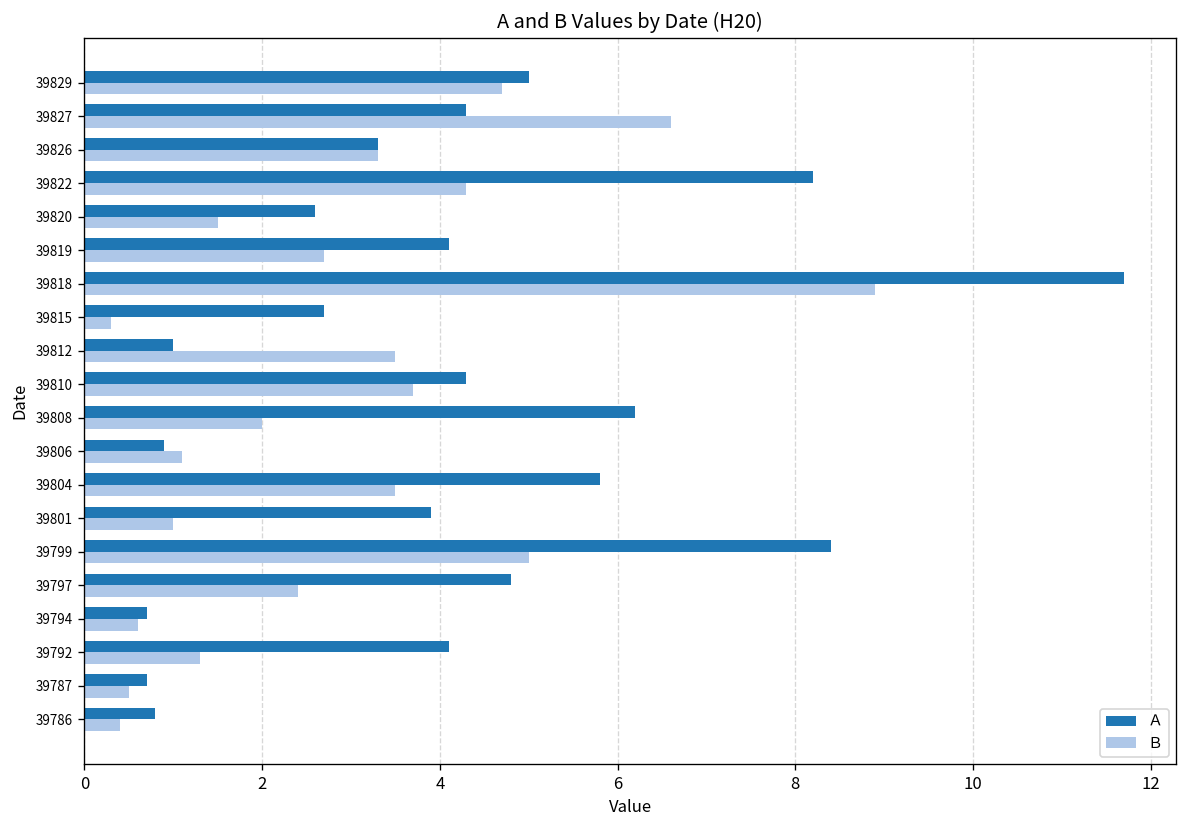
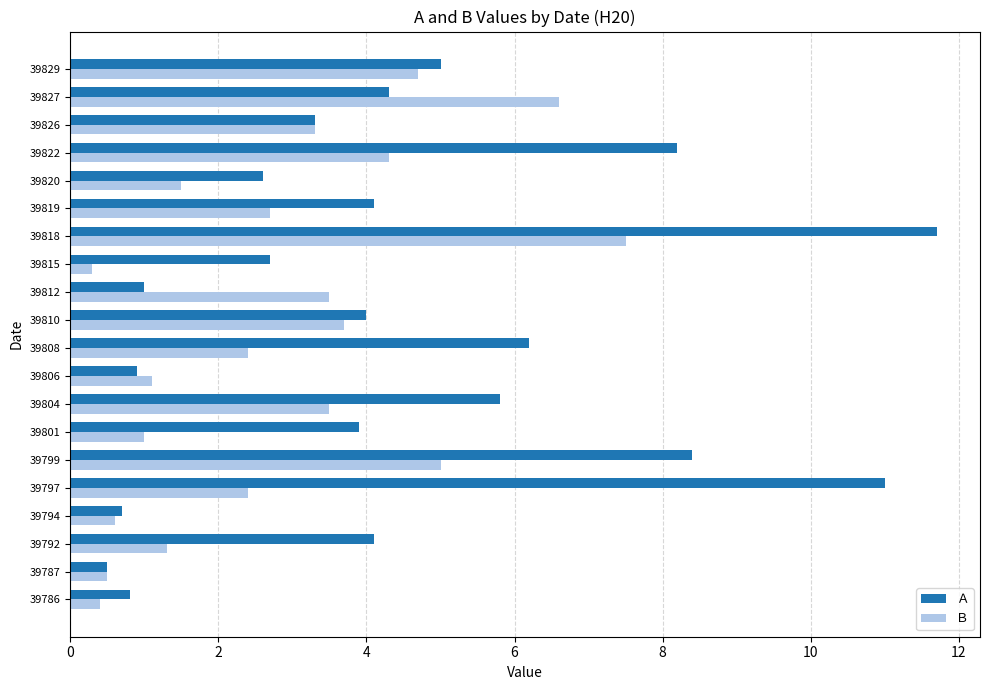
  {
    "Ａ": {
      "39829": 5.0,
      "39827": 4.3,
      "39826": 3.3,
      "39822": 8.2,
      "39820": 2.6,
      "39819": 4.1,
      "39818": 11.7,
      "39815": 2.7,
      "39812": 1.0,
-     "39810": 4.3,
+     "39810": 4.0,
      "39808": 6.2,
      "39806": 0.9,
      "39804": 5.8,
      "39801": 3.9,
      "39799": 8.4,
-     "39797": 4.8,
+     "39797": 11.0,
      "39794": 0.7,
      "39792": 4.1,
-     "39787": 0.7,
+     "39787": 0.5,
      "39786": 0.8
    },
    "Ｂ": {
      "39829": 4.7,
      "39827": 6.6,
      "39826": 3.3,
      "39822": 4.3,
      "39820": 1.5,
      "39819": 2.7,
-     "39818": 8.9,
+     "39818": 7.5,
      "39815": 0.3,
      "39812": 3.5,
      "39810": 3.7,
-     "39808": 2.0,
+     "39808": 2.4,
      "39806": 1.1,
      "39804": 3.5,
      "39801": 1.0,
      "39799": 5.0,
      "39797": 2.4,
      "39794": 0.6,
      "39792": 1.3,
      "39787": 0.5,
      "39786": 0.4
    }
  }
